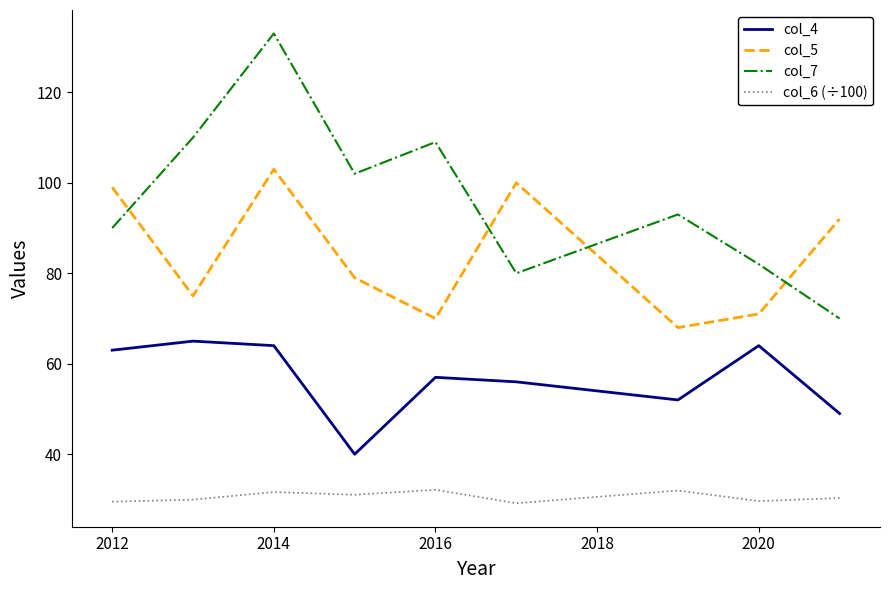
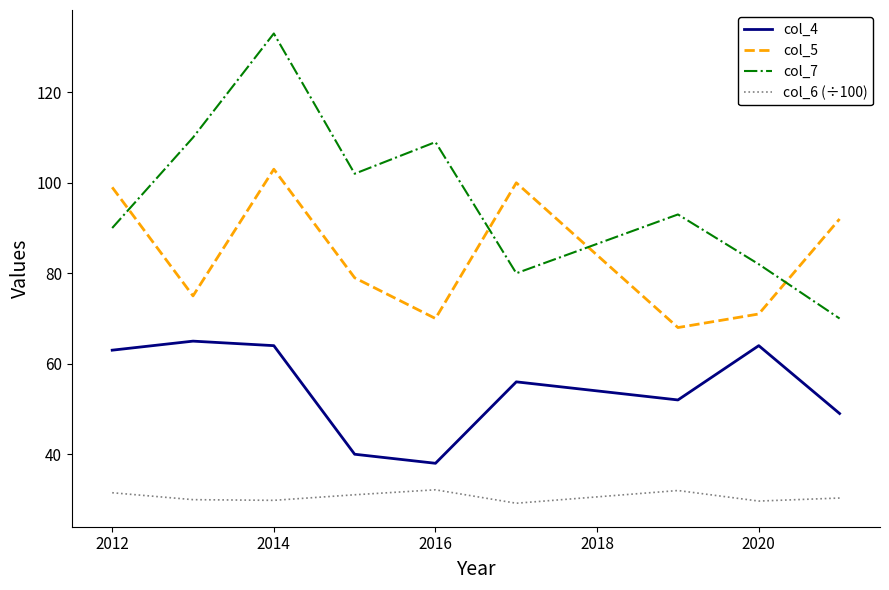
  {
    "col_4": {
      "2012": 63,
      "2014": 64,
-     "2016": 57,
+     "2016": 38,
      "2020": 64
    },
    "col_5": {
      "2012": 99,
      "2014": 103,
      "2016": 70,
      "2020": 71
    },
    "col_7": {
      "2012": 90,
      "2014": 133,
      "2016": 109,
      "2020": 82
    },
    "col_6 (÷100)": {
-     "2012": 30,
-     "2014": 32,
+     "2012": 31,
+     "2014": 30,
      "2016": 32,
      "2020": 30
    }
  }
